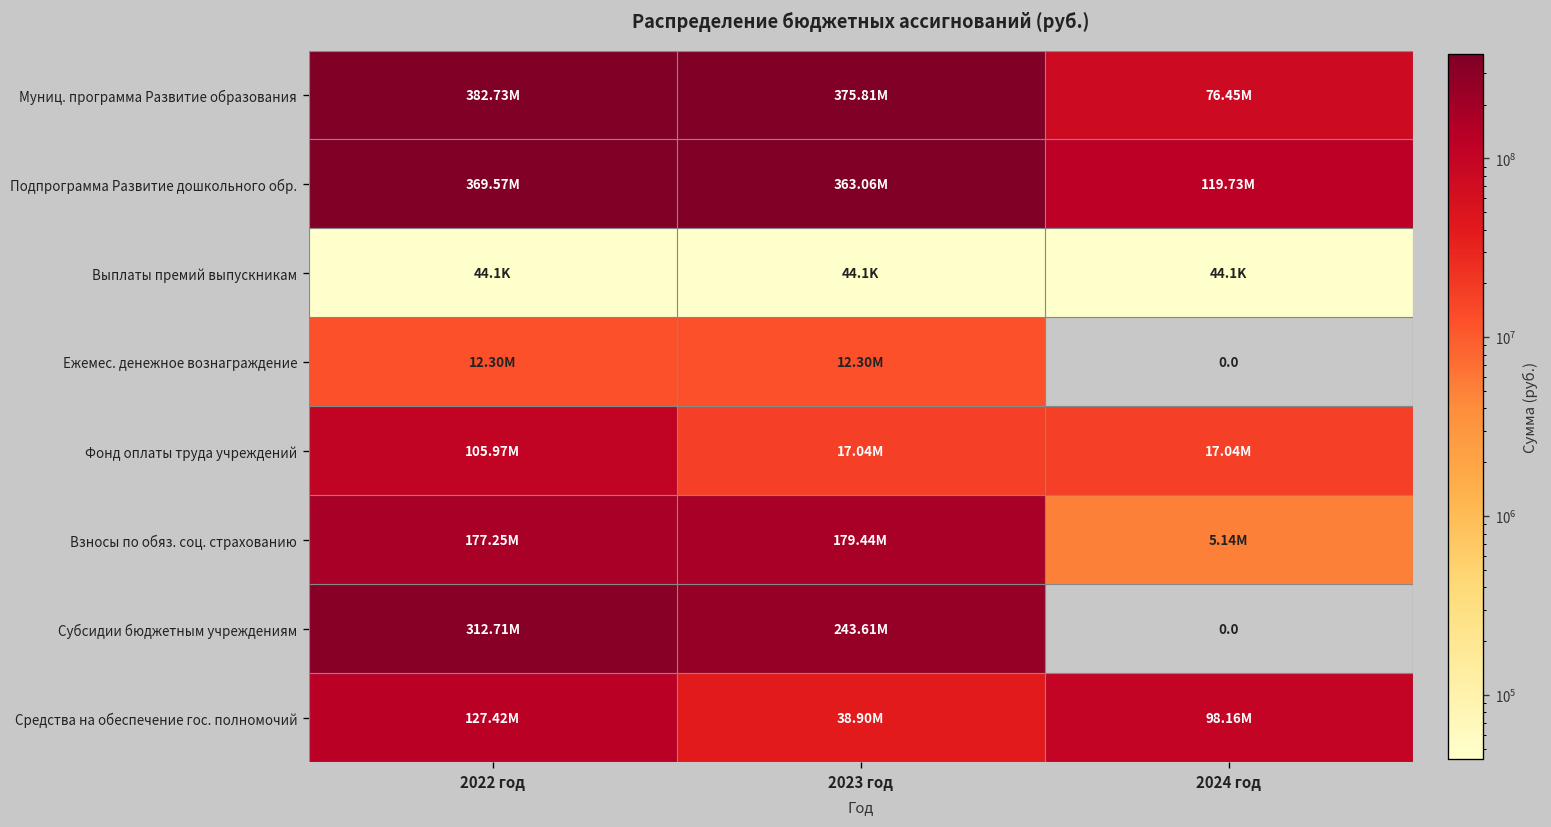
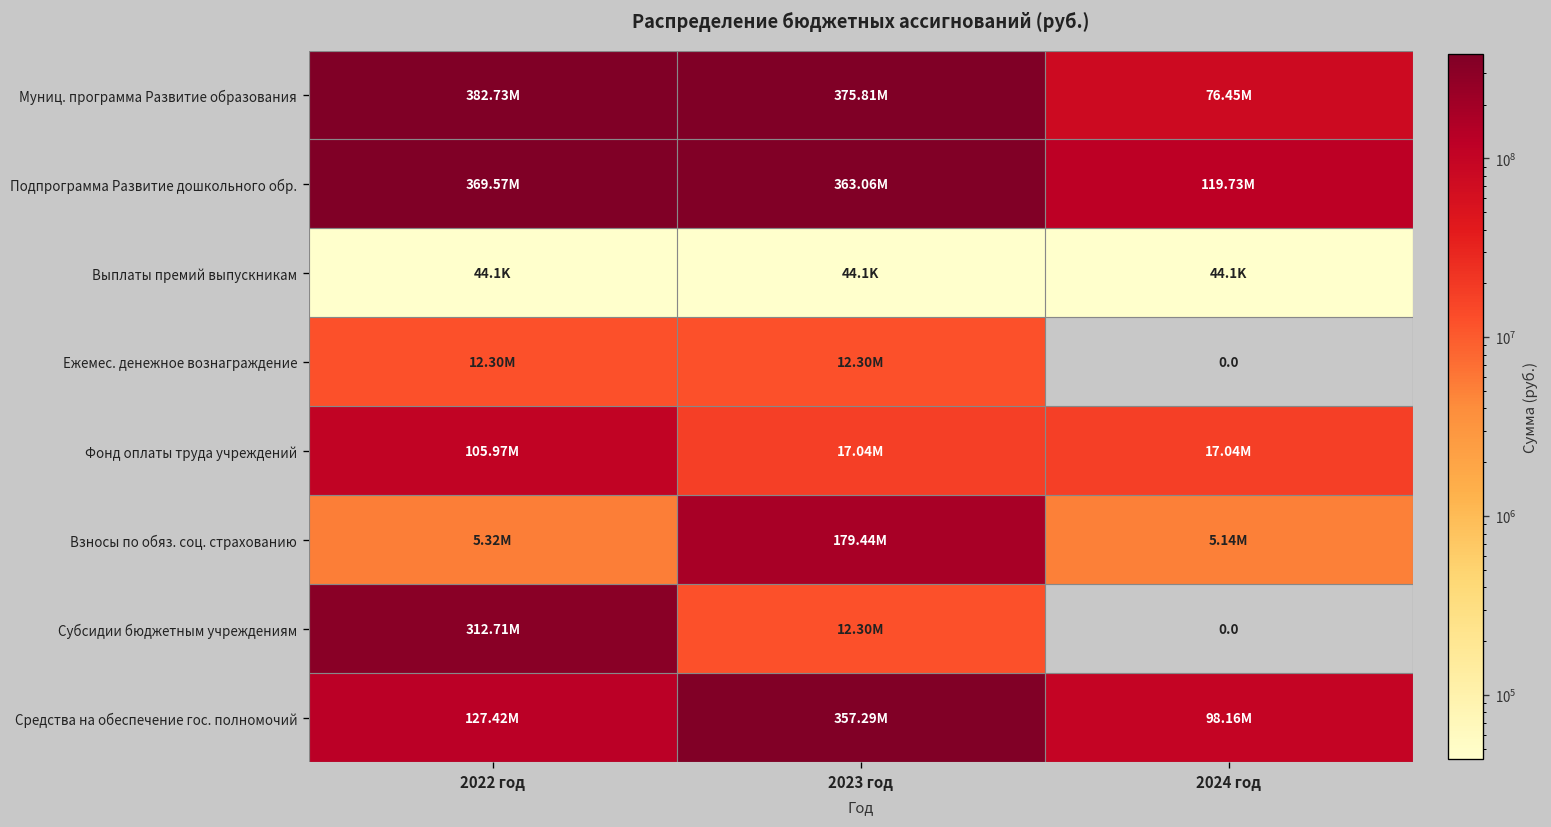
  {
    "Муниц. программа Развитие образования": {
      "2022 год": "382.73M",
      "2023 год": "375.81M",
      "2024 год": "76.45M"
    },
    "Подпрограмма Развитие дошкольного обр.": {
      "2022 год": "369.57M",
      "2023 год": "363.06M",
      "2024 год": "119.73M"
    },
    "Выплаты премий выпускникам": {
      "2022 год": "44.1K",
      "2023 год": "44.1K",
      "2024 год": "44.1K"
    },
    "Ежемес. денежное вознаграждение": {
      "2022 год": "12.30M",
      "2023 год": "12.30M",
      "2024 год": "0.0"
    },
    "Фонд оплаты труда учреждений": {
      "2022 год": "105.97M",
      "2023 год": "17.04M",
      "2024 год": "17.04M"
    },
    "Взносы по обяз. соц. страхованию": {
-     "2022 год": "177.25M",
+     "2022 год": "5.32M",
      "2023 год": "179.44M",
      "2024 год": "5.14M"
    },
    "Субсидии бюджетным учреждениям": {
      "2022 год": "312.71M",
-     "2023 год": "243.61M",
+     "2023 год": "12.30M",
      "2024 год": "0.0"
    },
    "Средства на обеспечение гос. полномочий": {
      "2022 год": "127.42M",
-     "2023 год": "38.90M",
+     "2023 год": "357.29M",
      "2024 год": "98.16M"
    }
  }
